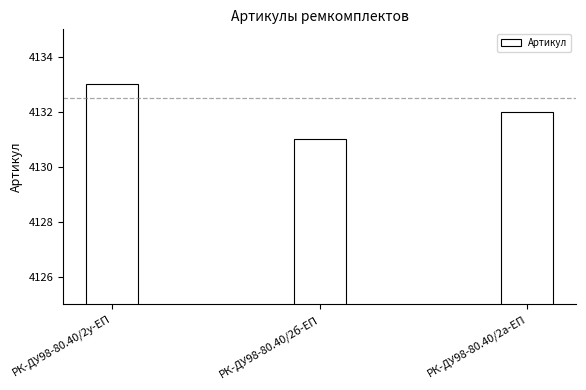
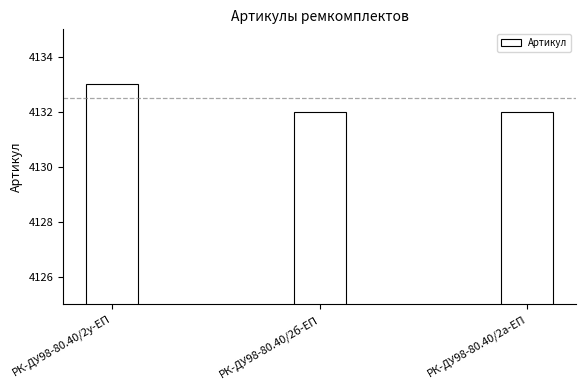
  {
    "РК-ДУ98-80.40/2у-ЕП": 4133,
-   "РК-ДУ98-80.40/2б-ЕП": 4131,
+   "РК-ДУ98-80.40/2б-ЕП": 4132,
    "РК-ДУ98-80.40/2а-ЕП": 4132
  }
